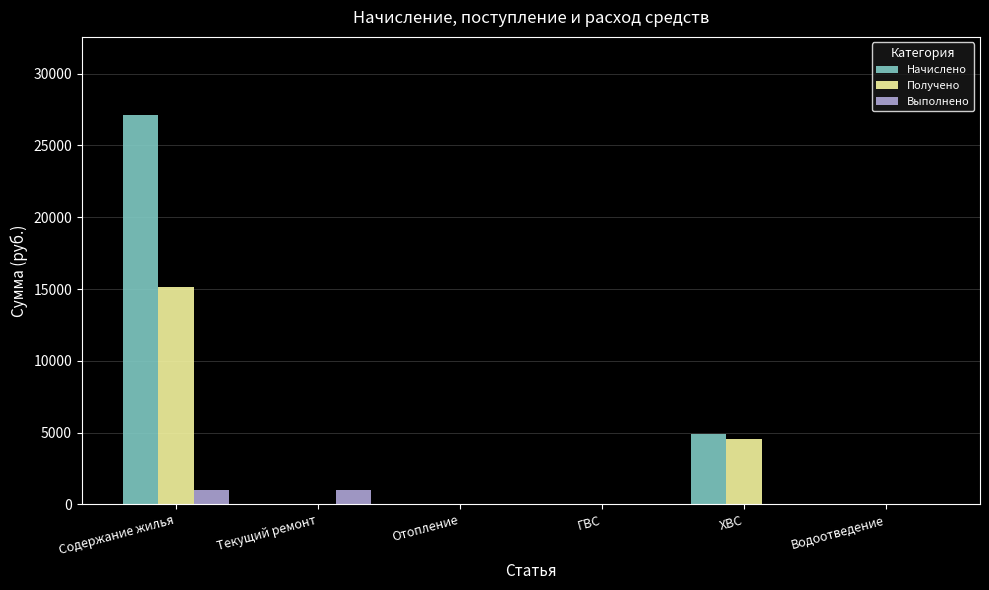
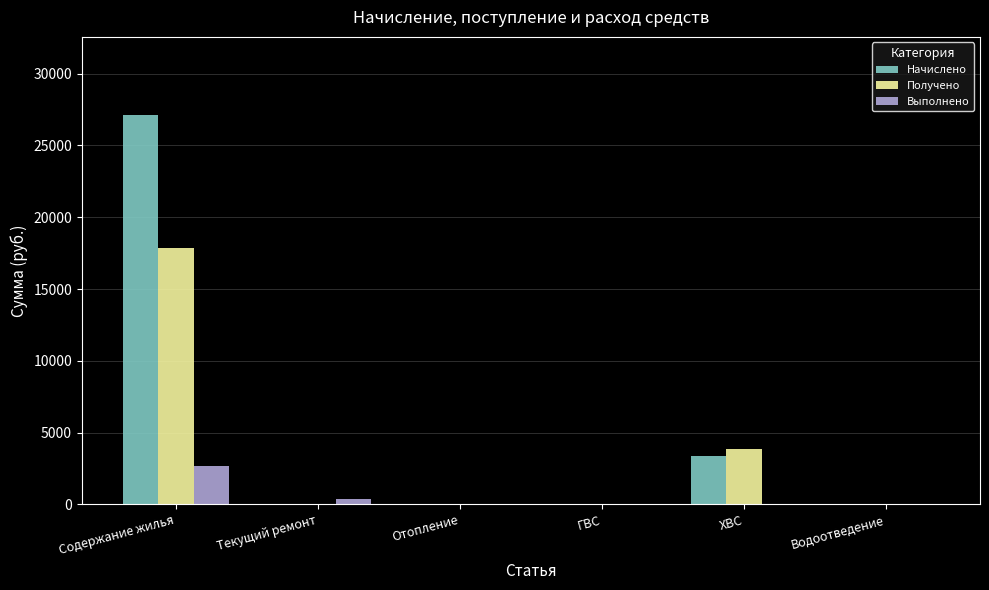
  {
    "Начислено": {
      "Содержание жилья": 27100,
      "Текущий ремонт": 0,
      "Отопление": 0,
      "ГВС": 0,
-     "ХВС": 4900,
+     "ХВС": 3300,
      "Водоотведение": 0
    },
    "Получено": {
-     "Содержание жилья": 15200,
+     "Содержание жилья": 17900,
      "Текущий ремонт": 0,
      "Отопление": 0,
      "ГВС": 0,
-     "ХВС": 4600,
+     "ХВС": 3900,
      "Водоотведение": 0
    },
    "Выполнено": {
-     "Содержание жилья": 1000,
-     "Текущий ремонт": 1000,
+     "Содержание жилья": 2700,
+     "Текущий ремонт": 400,
      "Отопление": 0,
      "ГВС": 0,
      "ХВС": 0,
      "Водоотведение": 0
    }
  }
